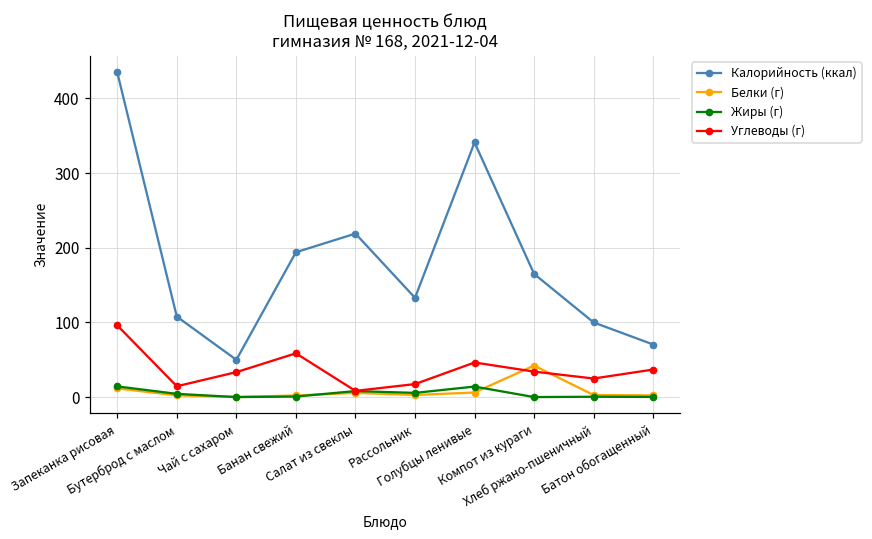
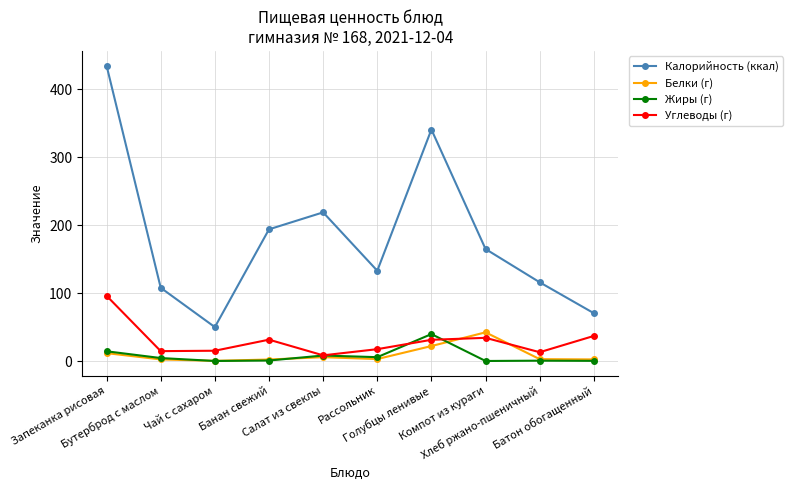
  {
    "Калорийность (ккал)": {
      "Запеканка рисовая": 440,
      "Бутерброд с маслом": 110,
      "Чай с сахаром": 50,
      "Банан свежий": 190,
      "Салат из свеклы": 220,
      "Рассольник": 130,
      "Голубцы ленивые": 340,
      "Компот из кураги": 170,
-     "Хлеб ржано-пшеничный": 100,
+     "Хлеб ржано-пшеничный": 120,
      "Батон обогащенный": 70
    },
    "Белки (г)": {
-     "Голубцы ленивые": 10,
+     "Голубцы ленивые": 20,
      "Компот из кураги": 40
    },
    "Жиры (г)": {
-     "Голубцы ленивые": 10,
+     "Голубцы ленивые": 40,
      "Компот из кураги": 0
    },
    "Углеводы (г)": {
      "Запеканка рисовая": 100,
      "Бутерброд с маслом": 10,
-     "Чай с сахаром": 30,
-     "Банан свежий": 60,
+     "Чай с сахаром": 20,
+     "Банан свежий": 30,
      "Рассольник": 20,
-     "Голубцы ленивые": 50,
+     "Голубцы ленивые": 30,
      "Компот из кураги": 30,
-     "Хлеб ржано-пшеничный": 20,
+     "Хлеб ржано-пшеничный": 10,
      "Батон обогащенный": 40
    }
  }
